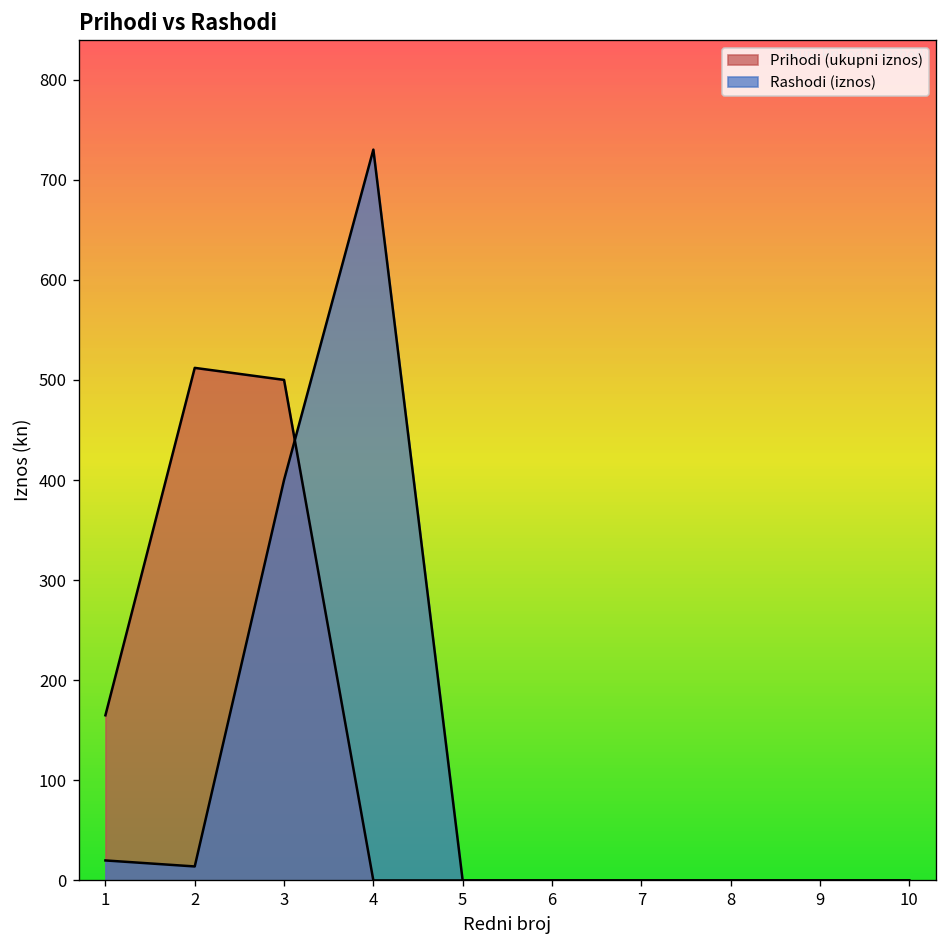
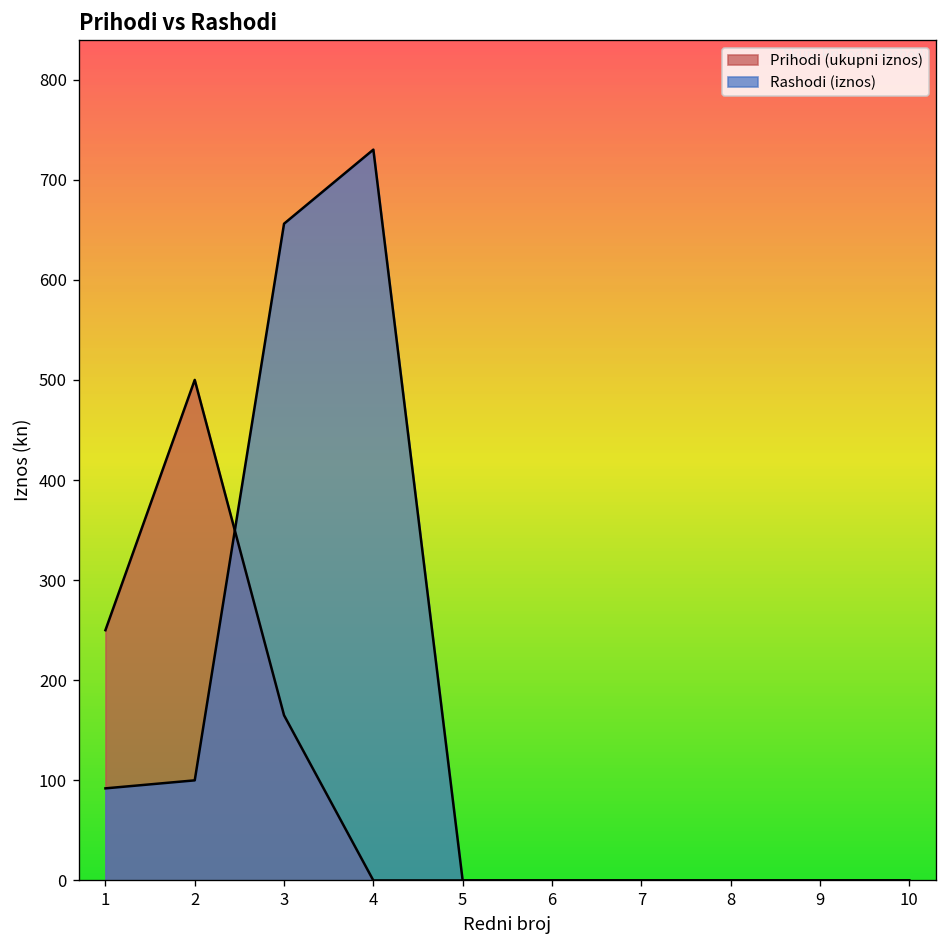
  {
    "Prihodi (ukupni iznos)": {
-     "1": 170,
-     "2": 510,
-     "3": 500,
+     "1": 250,
+     "2": 500,
+     "3": 170,
      "4": 0
    },
    "Rashodi (iznos)": {
-     "1": 20,
-     "2": 10,
-     "3": 400,
+     "1": 90,
+     "2": 100,
+     "3": 660,
      "4": 730
    }
  }
